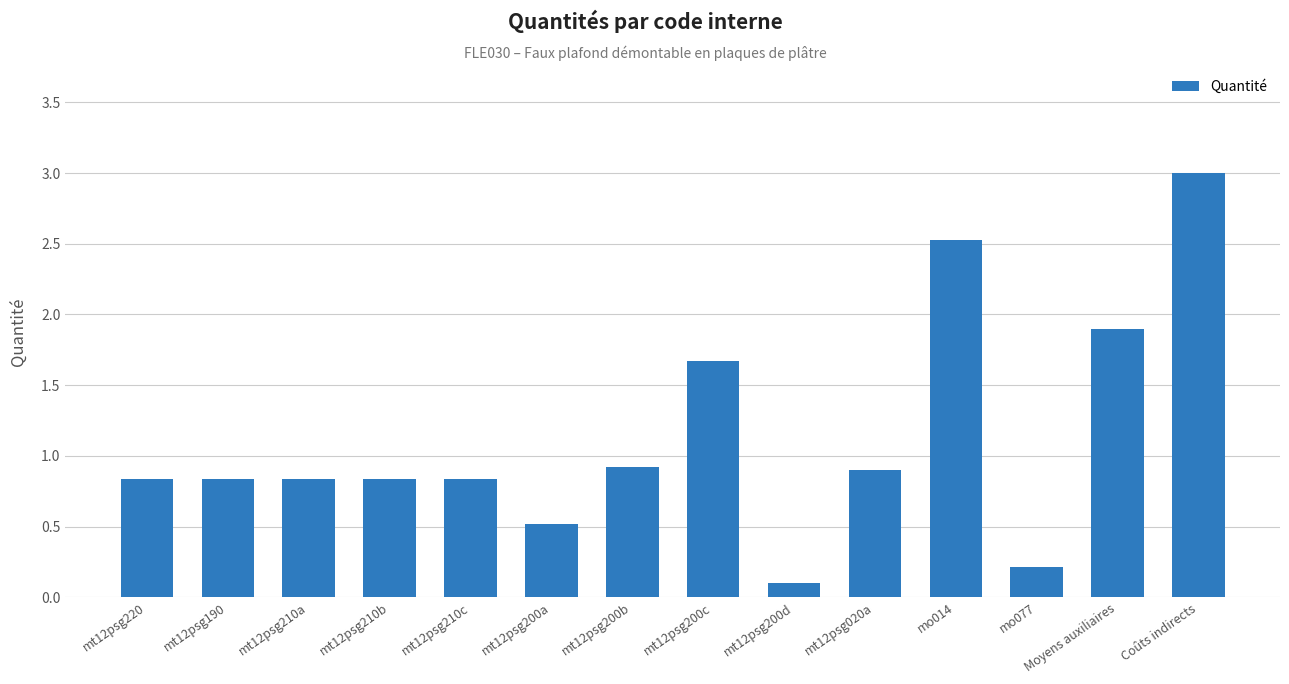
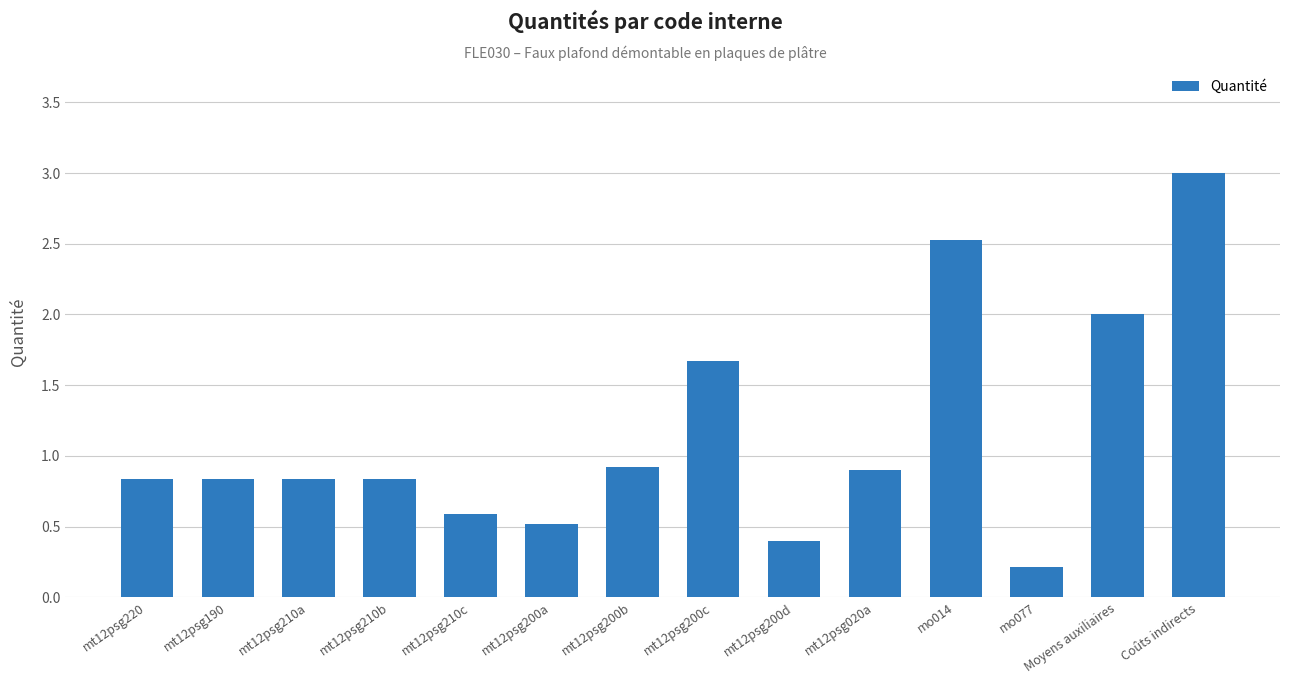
  {
    "mt12psg220": 0.84,
    "mt12psg190": 0.84,
    "mt12psg210a": 0.84,
    "mt12psg210b": 0.84,
-   "mt12psg210c": 0.84,
+   "mt12psg210c": 0.59,
    "mt12psg200a": 0.52,
    "mt12psg200b": 0.92,
    "mt12psg200c": 1.67,
-   "mt12psg200d": 0.1,
+   "mt12psg200d": 0.4,
    "mt12psg020a": 0.90,
    "mo014": 2.52,
    "mo077": 0.22,
-   "Moyens auxiliaires": 1.9,
+   "Moyens auxiliaires": 2.0,
    "Coûts indirects": 3.00
  }
